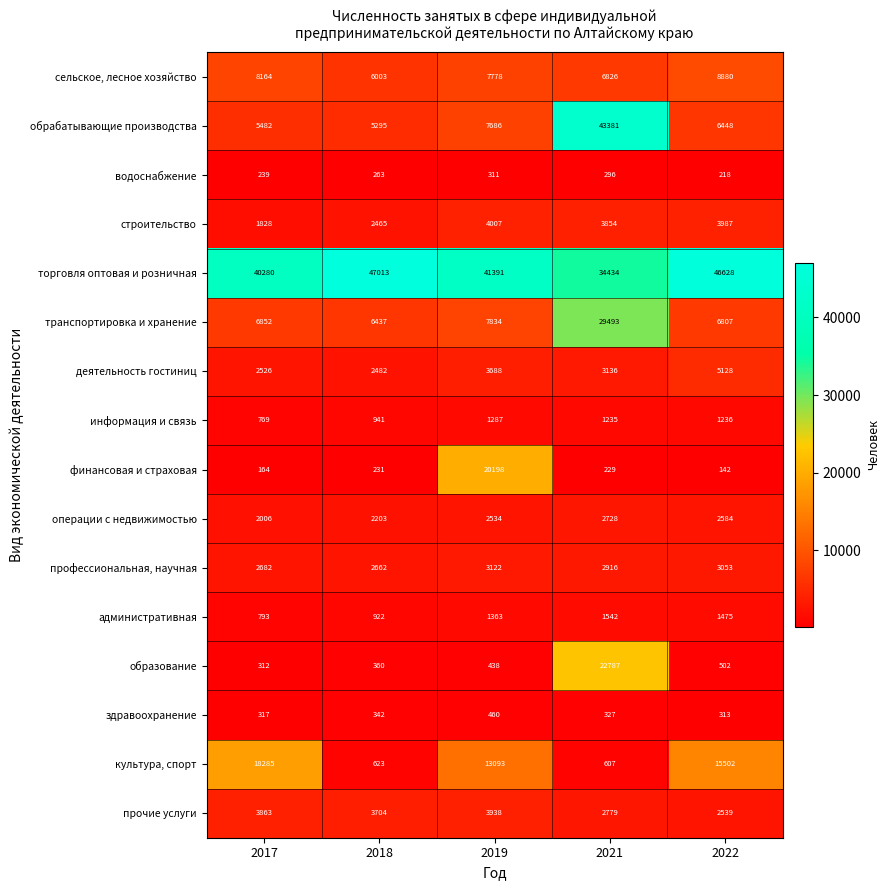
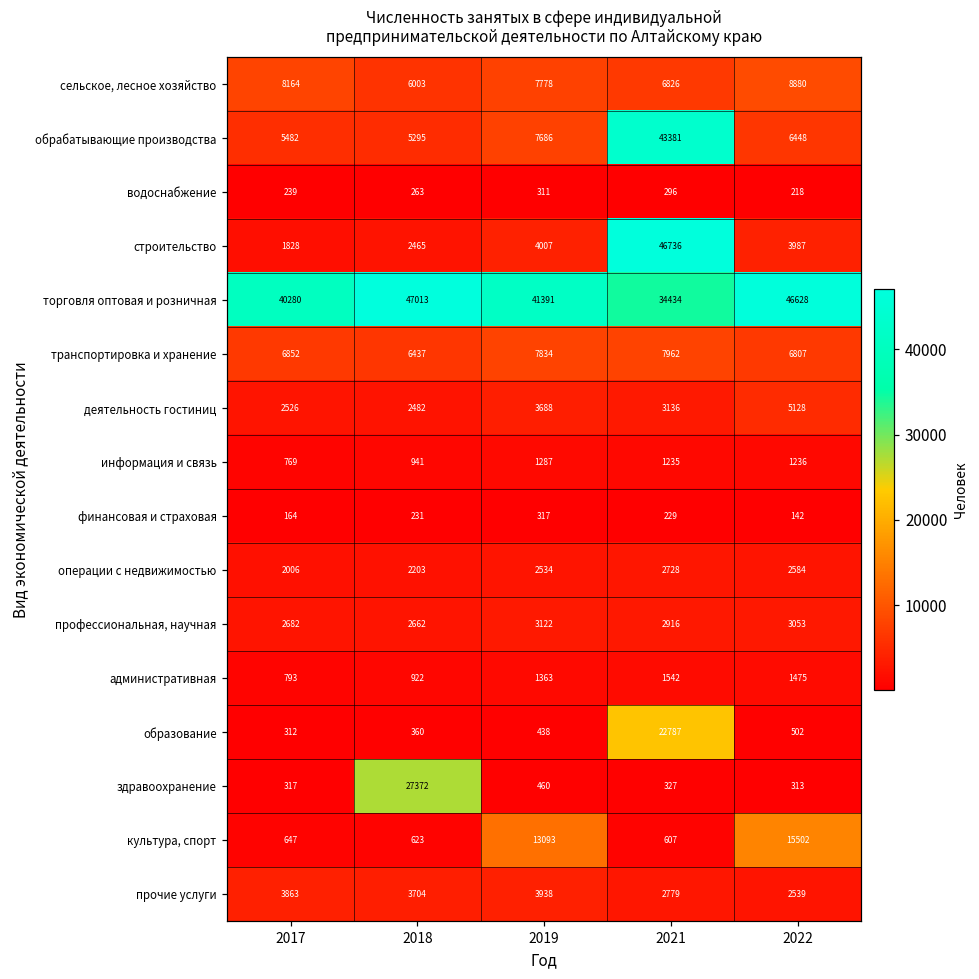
  {
    "сельское, лесное хозяйство": {
      "2017": 8164,
      "2018": 6003,
      "2019": 7778,
      "2021": 6826,
      "2022": 8880
    },
    "обрабатывающие производства": {
      "2017": 5482,
      "2018": 5295,
      "2019": 7686,
      "2021": 43381,
      "2022": 6448
    },
    "водоснабжение": {
      "2017": 239,
      "2018": 263,
      "2019": 311,
      "2021": 296,
      "2022": 218
    },
    "строительство": {
      "2017": 1828,
      "2018": 2465,
      "2019": 4007,
-     "2021": 3854,
+     "2021": 46736,
      "2022": 3987
    },
    "торговля оптовая и розничная": {
      "2017": 40280,
      "2018": 47013,
      "2019": 41391,
      "2021": 34434,
      "2022": 46628
    },
    "транспортировка и хранение": {
      "2017": 6852,
      "2018": 6437,
      "2019": 7834,
-     "2021": 29493,
+     "2021": 7962,
      "2022": 6807
    },
    "деятельность гостиниц": {
      "2017": 2526,
      "2018": 2482,
      "2019": 3688,
      "2021": 3136,
      "2022": 5128
    },
    "информация и связь": {
      "2017": 769,
      "2018": 941,
      "2019": 1287,
      "2021": 1235,
      "2022": 1236
    },
    "финансовая и страховая": {
      "2017": 164,
      "2018": 231,
-     "2019": 20198,
+     "2019": 317,
      "2021": 229,
      "2022": 142
    },
    "операции с недвижимостью": {
      "2017": 2006,
      "2018": 2203,
      "2019": 2534,
      "2021": 2728,
      "2022": 2584
    },
    "профессиональная, научная": {
      "2017": 2682,
      "2018": 2662,
      "2019": 3122,
      "2021": 2916,
      "2022": 3053
    },
    "административная": {
      "2017": 793,
      "2018": 922,
      "2019": 1363,
      "2021": 1542,
      "2022": 1475
    },
    "образование": {
      "2017": 312,
      "2018": 360,
      "2019": 438,
      "2021": 22787,
      "2022": 502
    },
    "здравоохранение": {
      "2017": 317,
-     "2018": 342,
+     "2018": 27372,
      "2019": 460,
      "2021": 327,
      "2022": 313
    },
    "культура, спорт": {
-     "2017": 18285,
+     "2017": 647,
      "2018": 623,
      "2019": 13093,
      "2021": 607,
      "2022": 15502
    },
    "прочие услуги": {
      "2017": 3863,
      "2018": 3704,
      "2019": 3938,
      "2021": 2779,
      "2022": 2539
    }
  }
